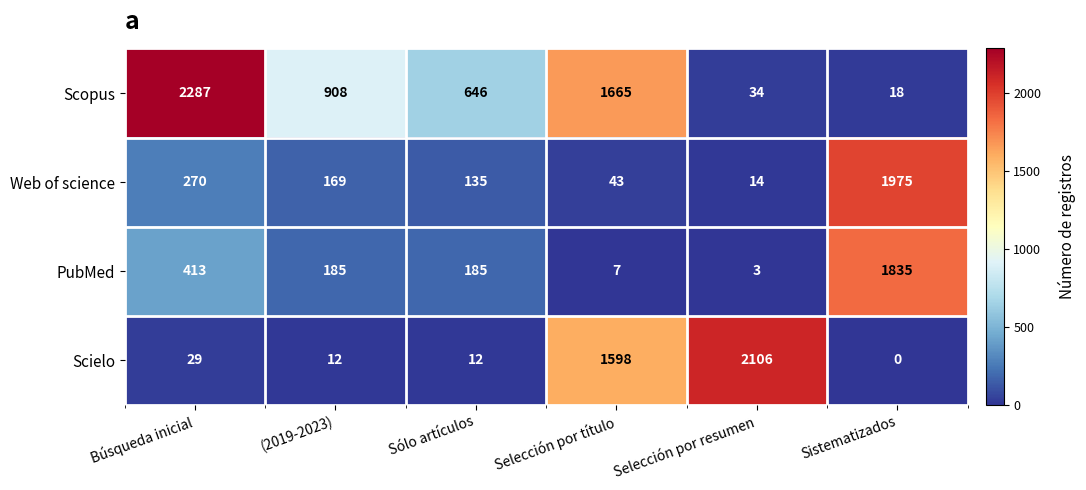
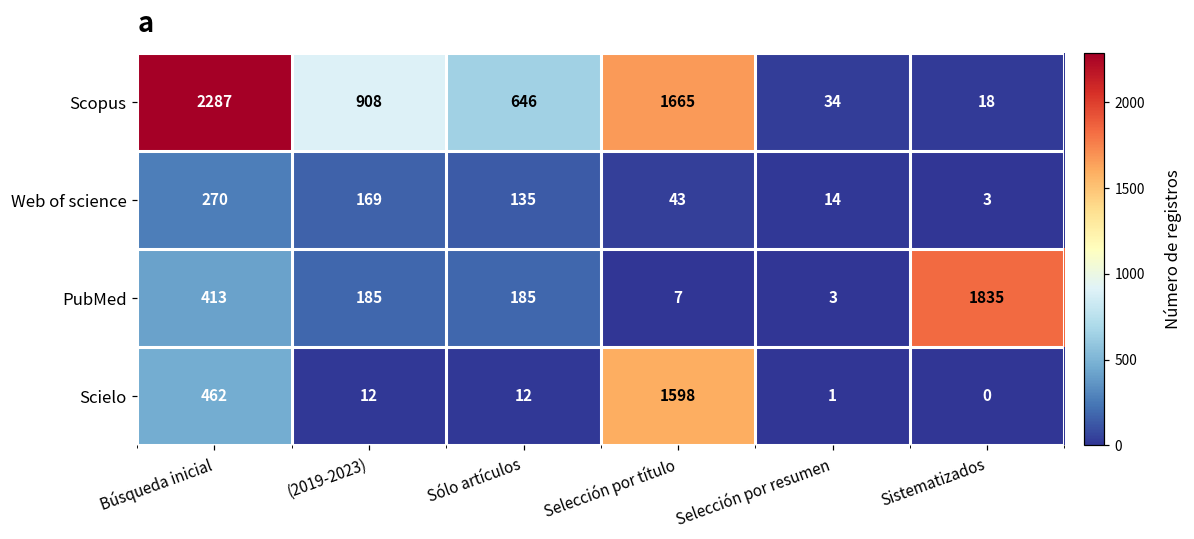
  {
    "Scopus": {
      "Búsqueda inicial": 2287,
      "(2019-2023)": 908,
      "Sólo artículos": 646,
      "Selección por título": 1665,
      "Selección por resumen": 34,
      "Sistematizados": 18
    },
    "Web of science": {
      "Búsqueda inicial": 270,
      "(2019-2023)": 169,
      "Sólo artículos": 135,
      "Selección por título": 43,
      "Selección por resumen": 14,
-     "Sistematizados": 1975
+     "Sistematizados": 3
    },
    "PubMed": {
      "Búsqueda inicial": 413,
      "(2019-2023)": 185,
      "Sólo artículos": 185,
      "Selección por título": 7,
      "Selección por resumen": 3,
      "Sistematizados": 1835
    },
    "Scielo": {
-     "Búsqueda inicial": 29,
+     "Búsqueda inicial": 462,
      "(2019-2023)": 12,
      "Sólo artículos": 12,
      "Selección por título": 1598,
-     "Selección por resumen": 2106,
+     "Selección por resumen": 1,
      "Sistematizados": 0
    }
  }
